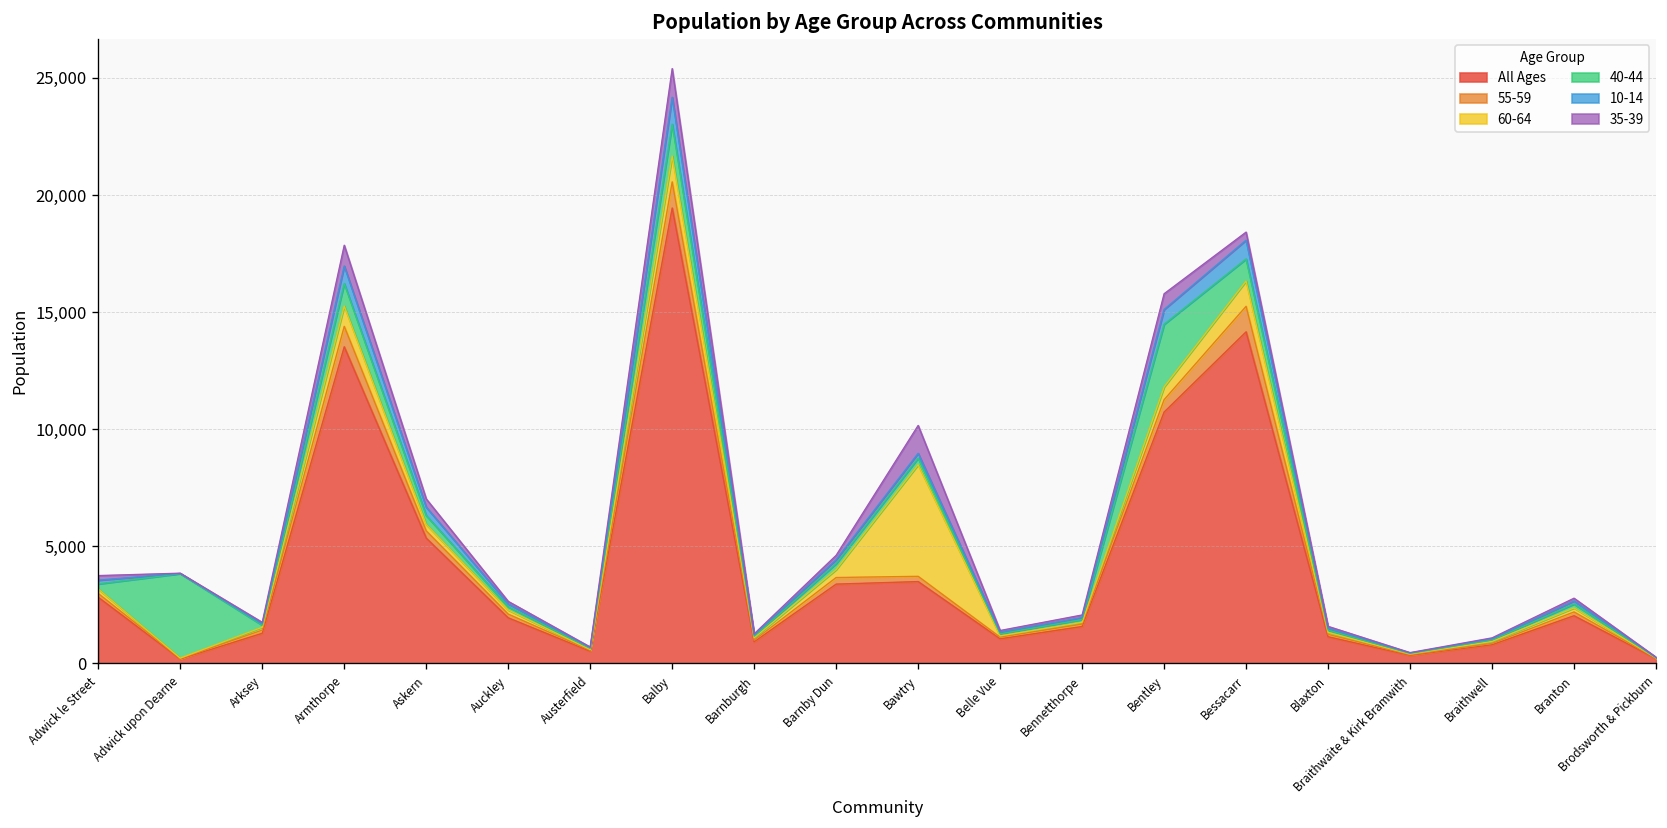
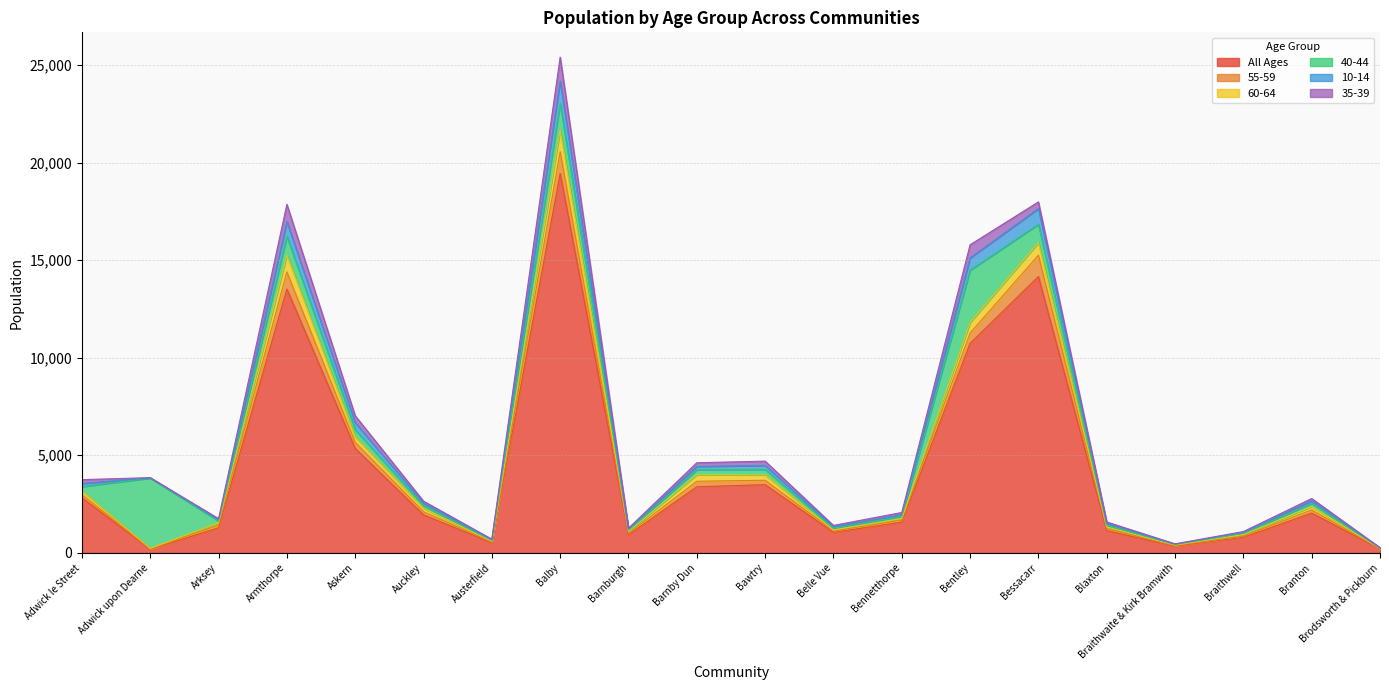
  {
    "60-64": {
      "Adwick le Street": "200",
      "Armthorpe": "900",
      "Askern": "300",
      "Auckley": "200",
      "Balby": "1,100",
      "Barnby Dun": "300",
-     "Bawtry": "4,800",
+     "Bawtry": "300",
      "Bentley": "500",
-     "Bessacarr": "1,100",
+     "Bessacarr": "600",
      "Branton": "200"
    },
    "40-44": {
      "Adwick le Street": "200",
      "Armthorpe": "1,000",
      "Askern": "400",
      "Balby": "1,400",
      "Barnby Dun": "300",
      "Bawtry": "300",
      "Bentley": "2,700",
      "Bessacarr": "900"
    },
    "10-14": {
      "Adwick le Street": "200",
      "Armthorpe": "700",
      "Askern": "400",
      "Balby": "1,200",
      "Barnby Dun": "200",
      "Bawtry": "200",
      "Bentley": "600",
      "Bessacarr": "800"
    },
    "35-39": {
      "Adwick le Street": "200",
      "Armthorpe": "900",
      "Askern": "400",
      "Balby": "1,200",
      "Barnby Dun": "200",
-     "Bawtry": "1,200",
+     "Bawtry": "200",
      "Bentley": "700",
      "Bessacarr": "300"
    }
  }
